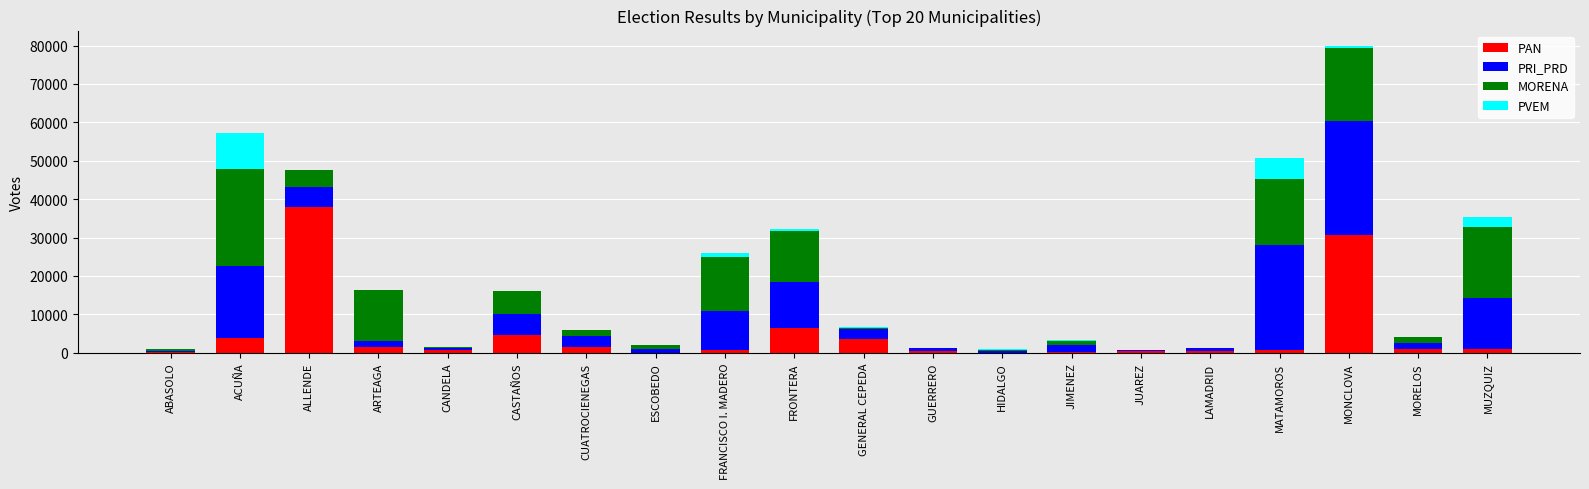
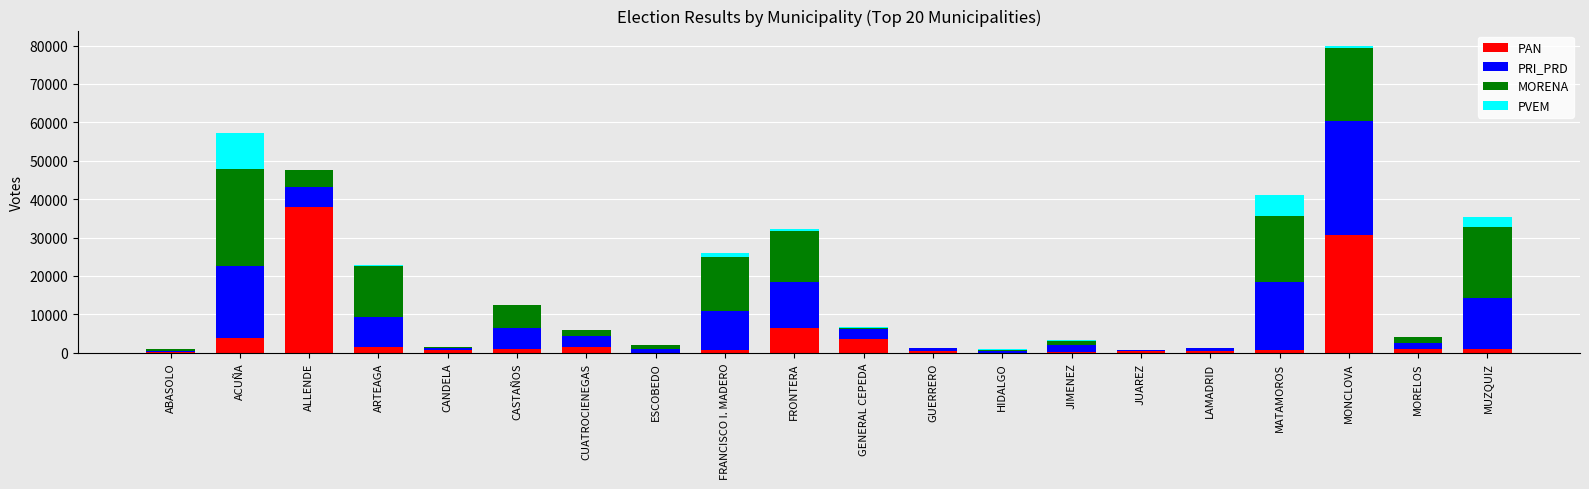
  {
    "PAN": {
      "ACUÑA": 4000,
      "ALLENDE": 38000,
      "ARTEAGA": 2000,
      "CANDELA": 1000,
-     "CASTAÑOS": 5000,
+     "CASTAÑOS": 1000,
      "CUATROCIENEGAS": 2000,
      "FRONTERA": 7000,
      "GENERAL CEPEDA": 3000,
      "MATAMOROS": 1000,
      "MONCLOVA": 31000,
      "MORELOS": 1000,
      "MUZQUIZ": 1000
    },
    "PRI_PRD": {
      "ACUÑA": 19000,
      "ALLENDE": 5000,
-     "ARTEAGA": 1000,
+     "ARTEAGA": 8000,
      "CASTAÑOS": 6000,
      "CUATROCIENEGAS": 3000,
      "ESCOBEDO": 1000,
      "FRANCISCO I. MADERO": 10000,
      "FRONTERA": 12000,
      "GENERAL CEPEDA": 3000,
      "GUERRERO": 1000,
      "JIMENEZ": 2000,
      "LAMADRID": 1000,
-     "MATAMOROS": 27000,
+     "MATAMOROS": 18000,
      "MONCLOVA": 30000,
      "MORELOS": 2000,
      "MUZQUIZ": 13000
    },
    "MORENA": {
      "ACUÑA": 25000,
      "ALLENDE": 4000,
      "ARTEAGA": 13000,
      "CASTAÑOS": 6000,
      "CUATROCIENEGAS": 2000,
      "ESCOBEDO": 1000,
      "FRANCISCO I. MADERO": 14000,
      "FRONTERA": 13000,
      "GUERRERO": 0,
      "JIMENEZ": 1000,
      "MATAMOROS": 17000,
      "MONCLOVA": 19000,
      "MORELOS": 2000,
      "MUZQUIZ": 18000
    },
    "PVEM": {
      "ABASOLO": 0,
      "ACUÑA": 9000,
      "ALLENDE": 0,
      "CANDELA": 0,
      "CASTAÑOS": 0,
      "CUATROCIENEGAS": 0,
      "ESCOBEDO": 0,
      "FRANCISCO I. MADERO": 1000,
      "GUERRERO": 0,
      "JUAREZ": 0,
      "LAMADRID": 0,
      "MATAMOROS": 5000,
      "MORELOS": 0,
      "MUZQUIZ": 3000
    }
  }
